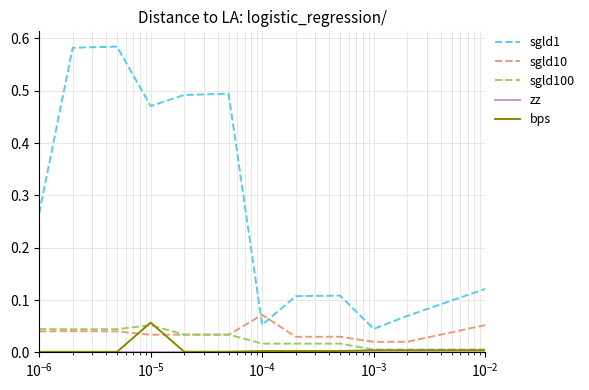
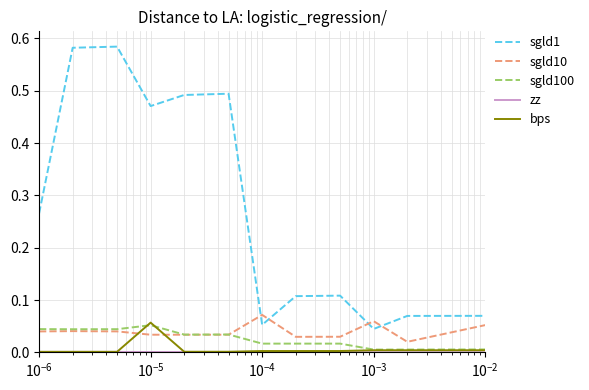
  {
    "sgld1": {
      "10^-6": 0.27,
      "10^-5": 0.47,
      "10^-4": 0.05,
      "10^-3": 0.04,
-     "10^-2": 0.12
+     "10^-2": 0.07
    },
    "sgld10": {
      "10^-5": 0.03,
      "10^-4": 0.07,
-     "10^-3": 0.02,
+     "10^-3": 0.06,
      "10^-2": 0.05
    },
    "sgld100": {
      "10^-5": 0.05,
      "10^-4": 0.02
    },
    "zz": {
      "10^-5": 0.00
    },
    "bps": {
      "10^-5": 0.06
    }
  }
